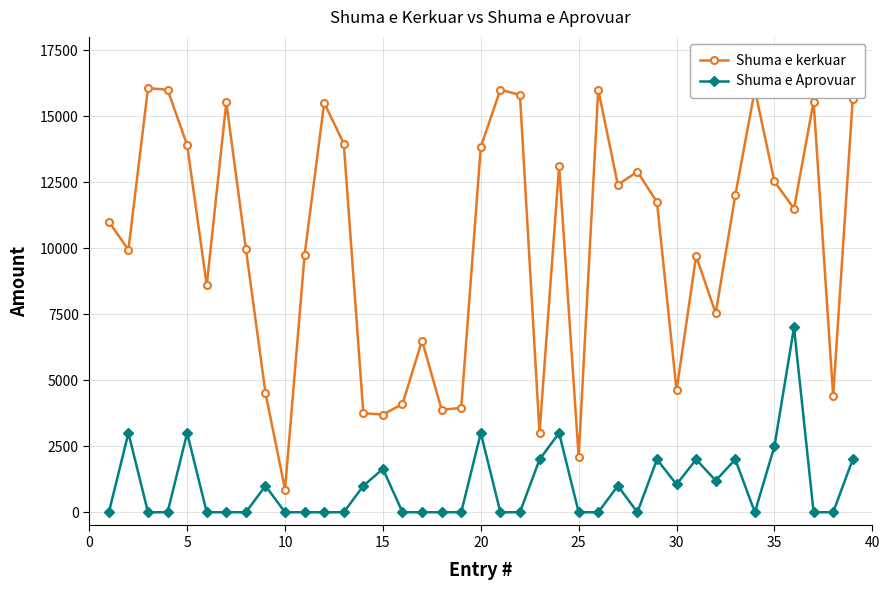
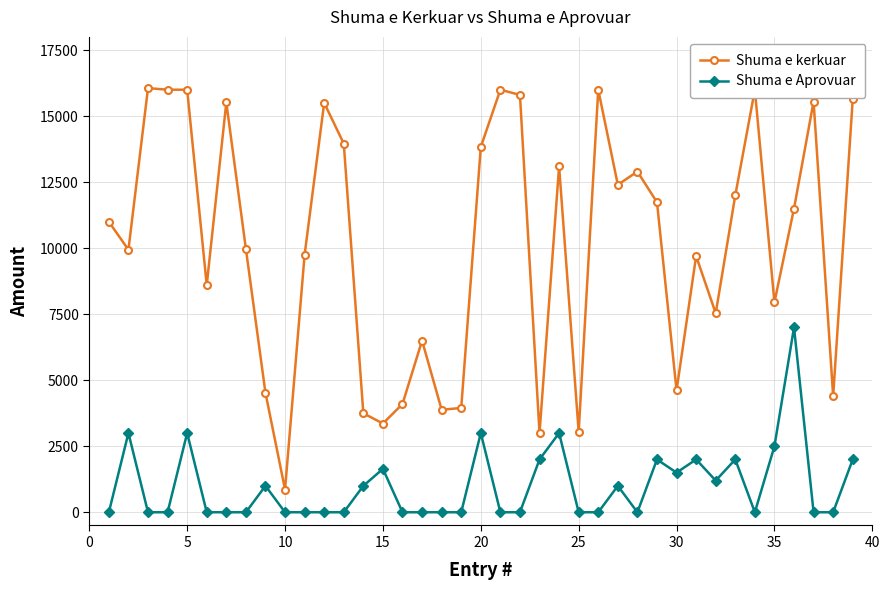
  {
    "Shuma e kerkuar": {
-     "5": 13900,
+     "5": 16000,
      "10": 900,
-     "15": 3700,
+     "15": 3400,
      "20": 13800,
-     "25": 2100,
+     "25": 3000,
      "30": 4600,
-     "35": 12500
+     "35": 7900
    },
    "Shuma e Aprovuar": {
      "5": 3000,
      "10": 0,
      "15": 1600,
      "20": 3000,
      "25": 0,
-     "30": 1100,
+     "30": 1500,
      "35": 2500
    }
  }
